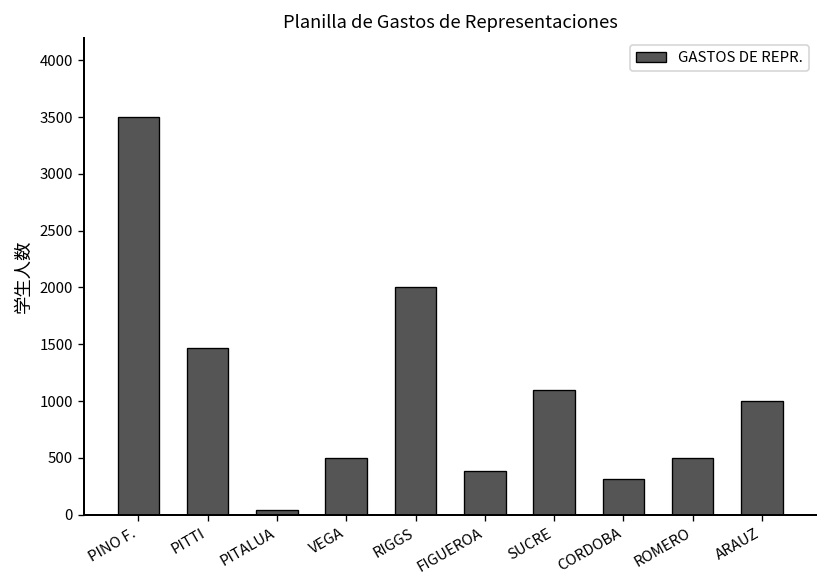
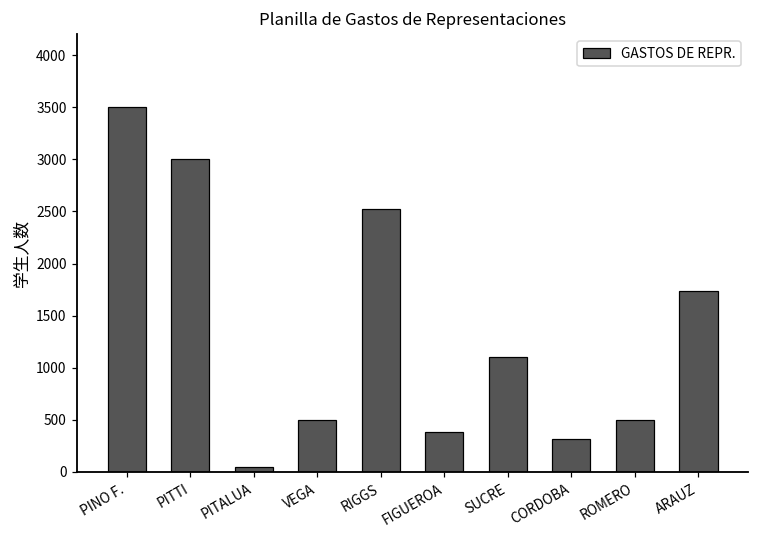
  {
    "PINO F.": 3500,
-   "PITTI": 1500,
+   "PITTI": 3000,
    "PITALUA": 0,
    "VEGA": 500,
-   "RIGGS": 2000,
+   "RIGGS": 2500,
    "FIGUEROA": 400,
    "SUCRE": 1100,
    "CORDOBA": 300,
    "ROMERO": 500,
-   "ARAUZ": 1000
+   "ARAUZ": 1700
  }
